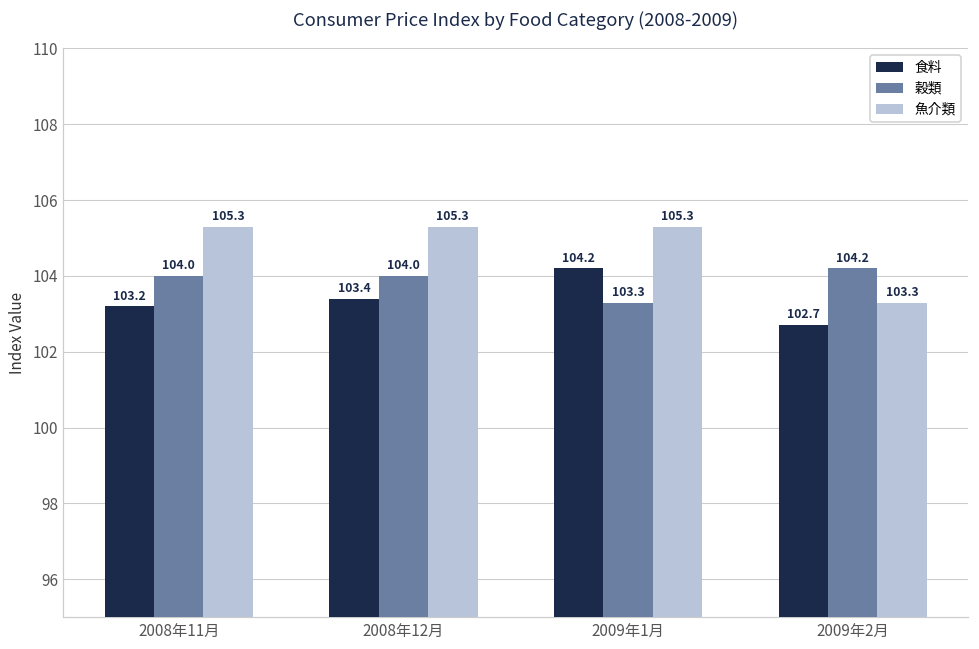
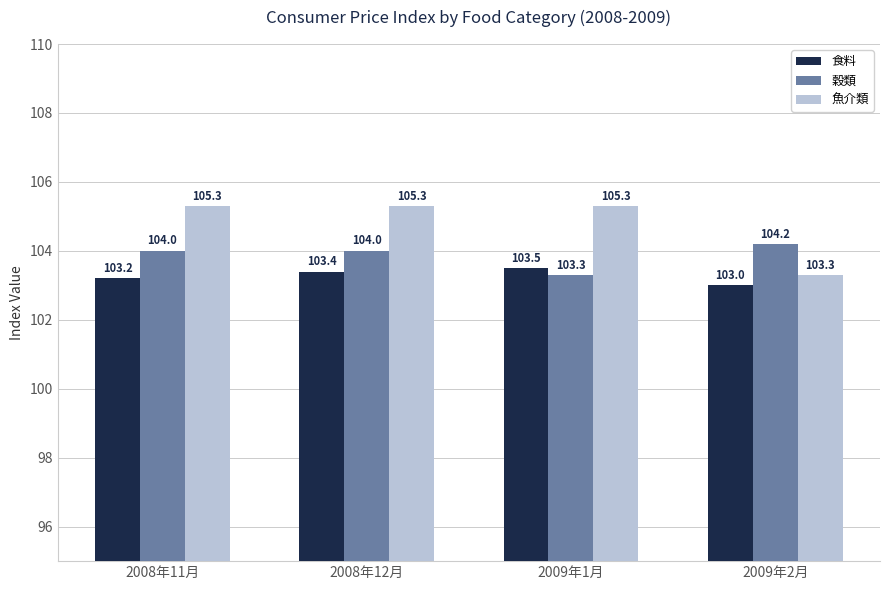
  {
    "食料": {
      "2008年11月": 103.2,
      "2008年12月": 103.4,
-     "2009年1月": 104.2,
-     "2009年2月": 102.7
+     "2009年1月": 103.5,
+     "2009年2月": 103.0
    },
    "穀類": {
      "2008年11月": 104.0,
      "2008年12月": 104.0,
      "2009年1月": 103.3,
      "2009年2月": 104.2
    },
    "魚介類": {
      "2008年11月": 105.3,
      "2008年12月": 105.3,
      "2009年1月": 105.3,
      "2009年2月": 103.3
    }
  }
